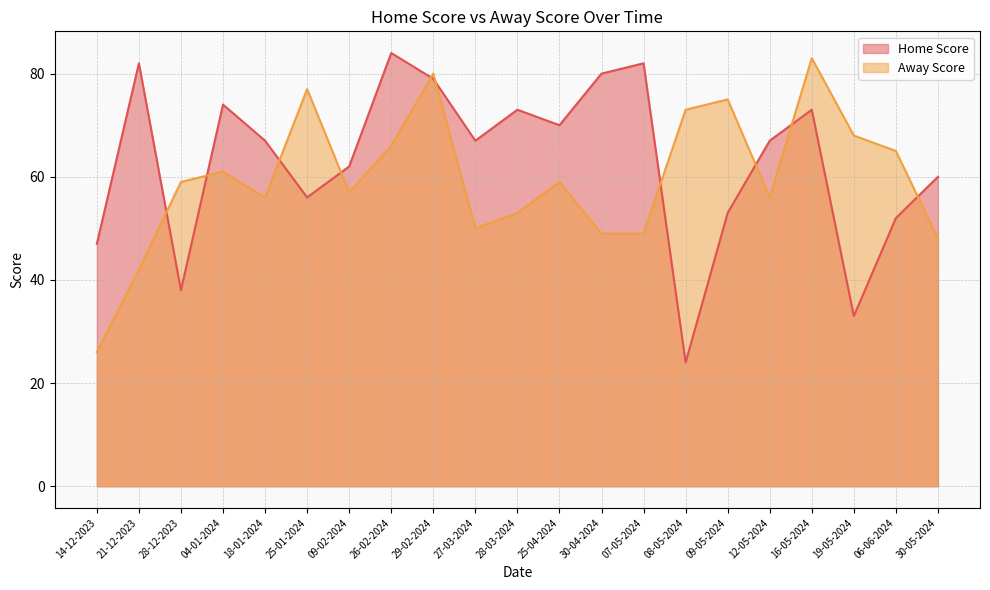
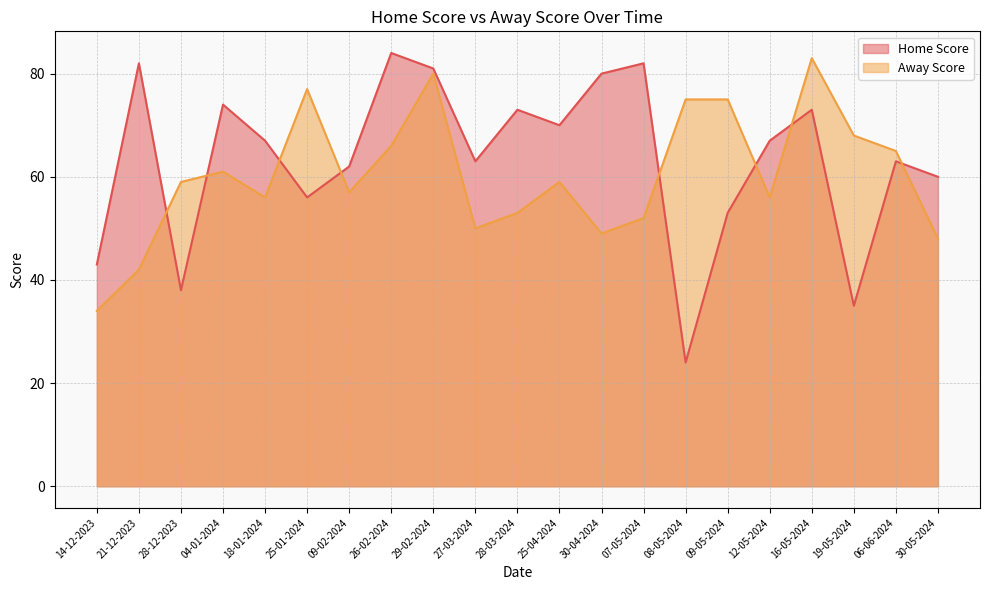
  {
    "Home Score": {
-     "14-12-2023": 47,
+     "14-12-2023": 43,
      "21-12-2023": 82,
      "28-12-2023": 38,
      "04-01-2024": 74,
      "18-01-2024": 67,
      "25-01-2024": 56,
      "09-02-2024": 62,
      "26-02-2024": 84,
-     "29-02-2024": 79,
-     "27-03-2024": 67,
+     "29-02-2024": 81,
+     "27-03-2024": 63,
      "28-03-2024": 73,
      "25-04-2024": 70,
      "30-04-2024": 80,
      "07-05-2024": 82,
      "08-05-2024": 24,
      "09-05-2024": 53,
      "12-05-2024": 67,
      "16-05-2024": 73,
-     "19-05-2024": 33,
-     "06-06-2024": 52,
+     "19-05-2024": 35,
+     "06-06-2024": 63,
      "30-05-2024": 60
    },
    "Away Score": {
-     "14-12-2023": 26,
+     "14-12-2023": 34,
      "21-12-2023": 42,
      "28-12-2023": 59,
      "04-01-2024": 61,
      "18-01-2024": 56,
      "25-01-2024": 77,
      "09-02-2024": 57,
      "26-02-2024": 66,
      "29-02-2024": 80,
      "27-03-2024": 50,
      "28-03-2024": 53,
      "25-04-2024": 59,
      "30-04-2024": 49,
-     "07-05-2024": 49,
-     "08-05-2024": 73,
+     "07-05-2024": 52,
+     "08-05-2024": 75,
      "09-05-2024": 75,
      "12-05-2024": 56,
      "16-05-2024": 83,
      "19-05-2024": 68,
      "06-06-2024": 65,
      "30-05-2024": 48
    }
  }
